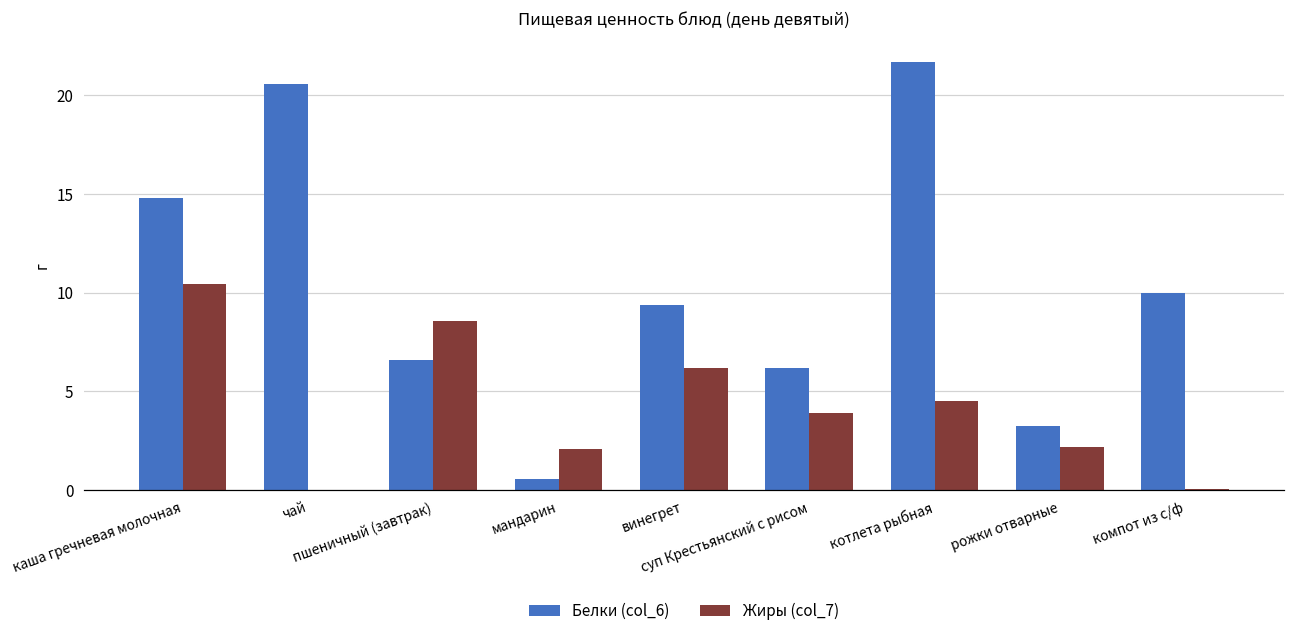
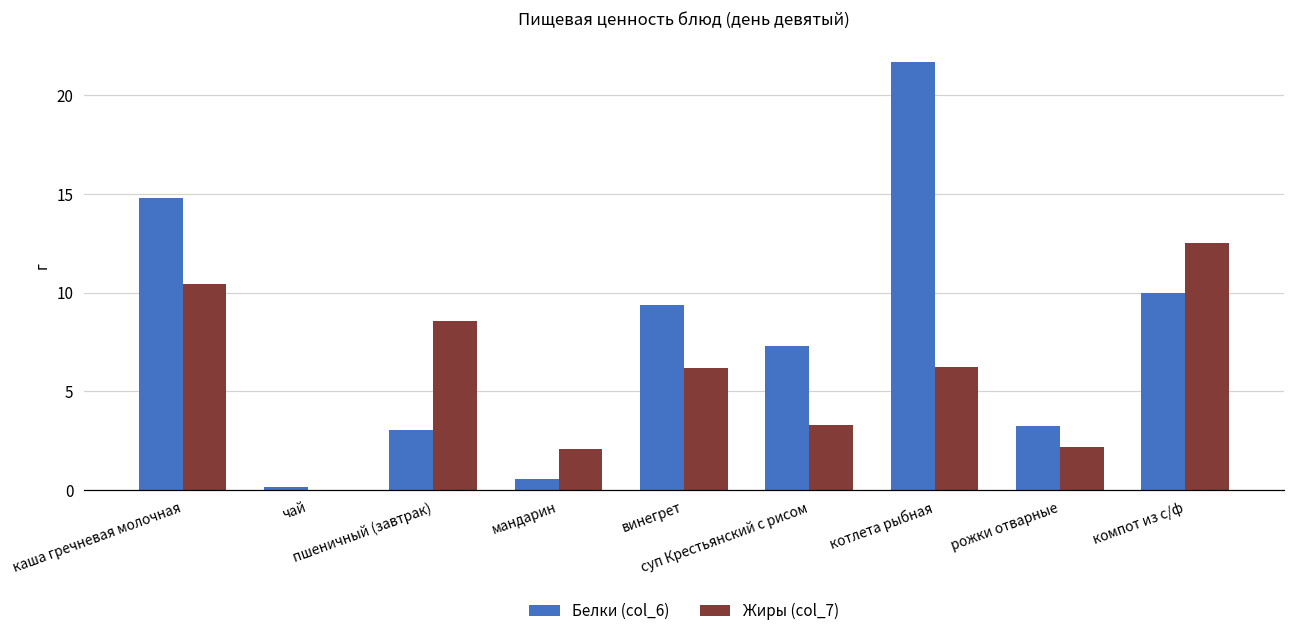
  {
    "Белки (col_6)": {
      "каша гречневая молочная": 14.8,
-     "чай": 20.6,
-     "пшеничный (завтрак)": 6.6,
+     "чай": 0.1,
+     "пшеничный (завтрак)": 3.0,
      "мандарин": 0.6,
      "винегрет": 9.4,
-     "суп Крестьянский с рисом": 6.2,
+     "суп Крестьянский с рисом": 7.3,
      "котлета рыбная": 21.7,
      "рожки отварные": 3.3,
      "компот из с/ф": 10.0
    },
    "Жиры (col_7)": {
      "каша гречневая молочная": 10.4,
      "чай": 0.0,
      "пшеничный (завтрак)": 8.6,
      "мандарин": 2.1,
      "винегрет": 6.2,
-     "суп Крестьянский с рисом": 3.9,
-     "котлета рыбная": 4.5,
+     "суп Крестьянский с рисом": 3.3,
+     "котлета рыбная": 6.2,
      "рожки отварные": 2.2,
-     "компот из с/ф": 0.1
+     "компот из с/ф": 12.5
    }
  }
